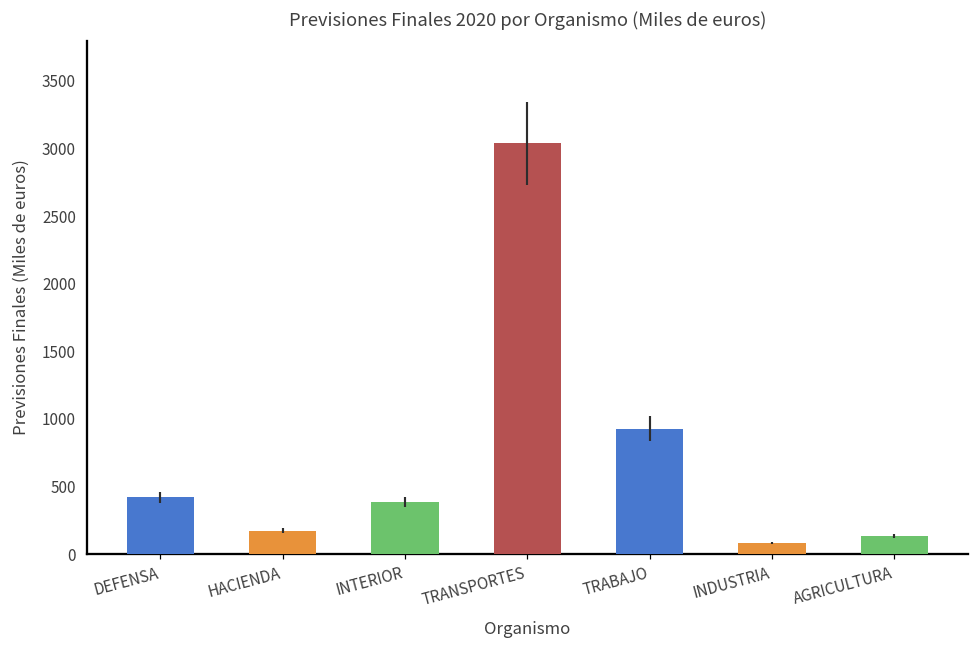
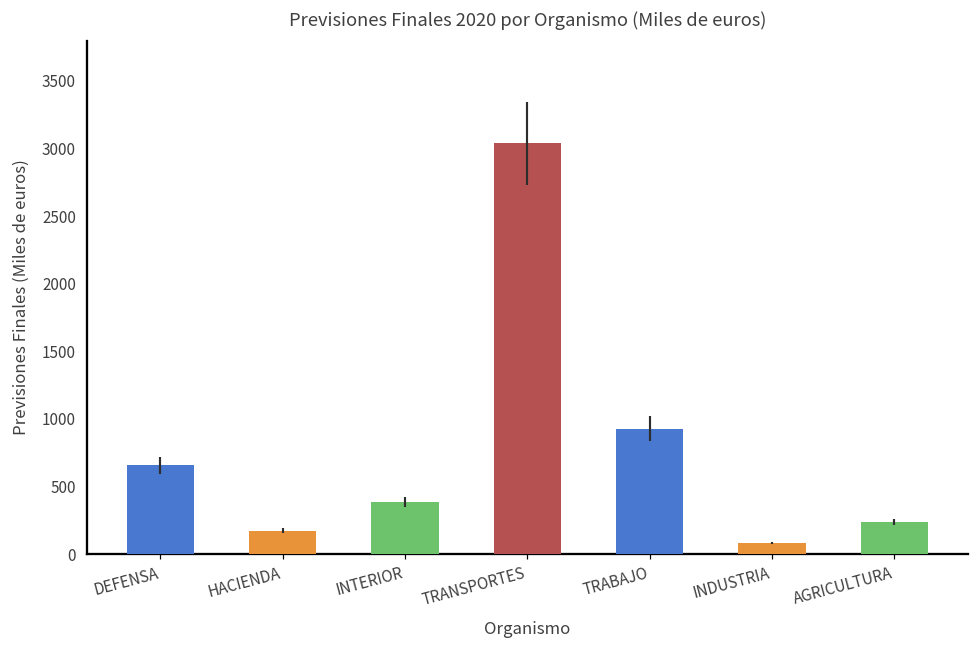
  {
-   "DEFENSA": 420,
+   "DEFENSA": 660,
    "HACIENDA": 170,
    "INTERIOR": 380,
    "TRANSPORTES": 3040,
    "TRABAJO": 930,
    "INDUSTRIA": 80,
-   "AGRICULTURA": 140
+   "AGRICULTURA": 240
  }
